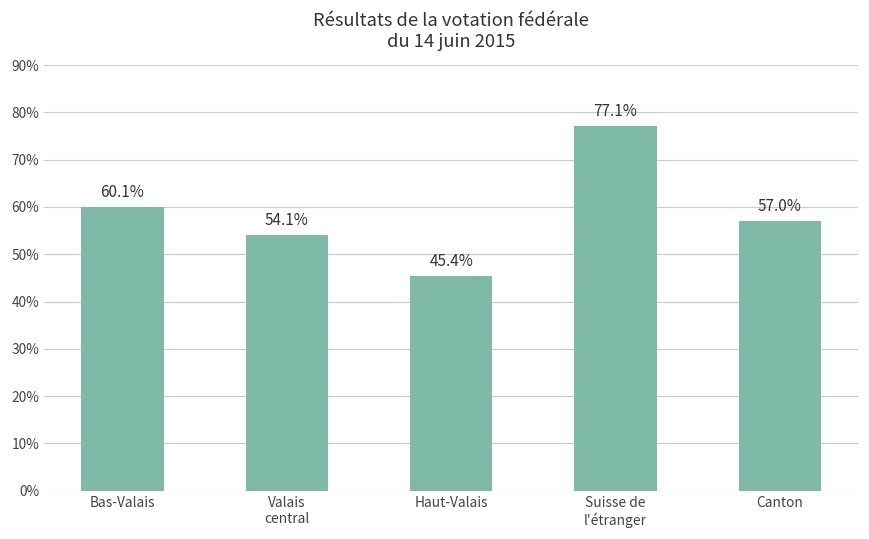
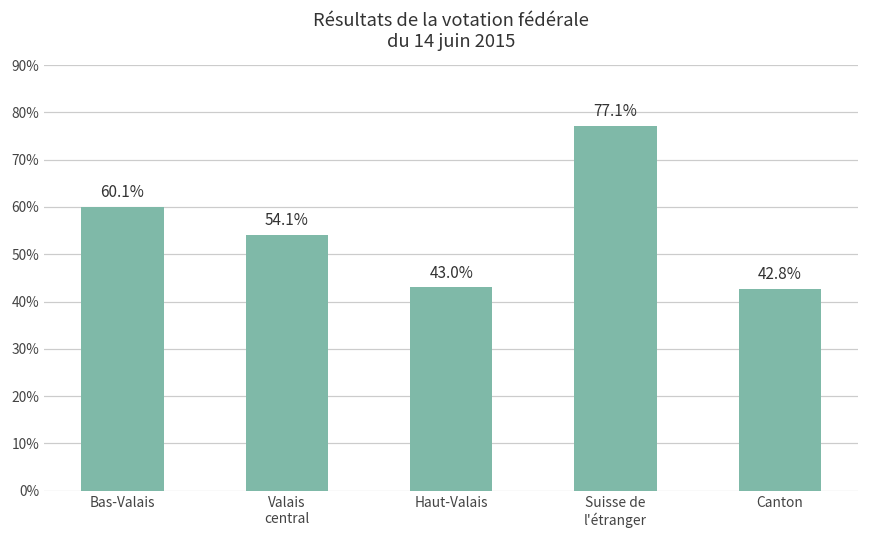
  {
    "Bas-Valais": "60.1%",
    "Valais central": "54.1%",
-   "Haut-Valais": "45.4%",
+   "Haut-Valais": "43.0%",
    "Suisse de l'étranger": "77.1%",
-   "Canton": "57.0%"
+   "Canton": "42.8%"
  }
